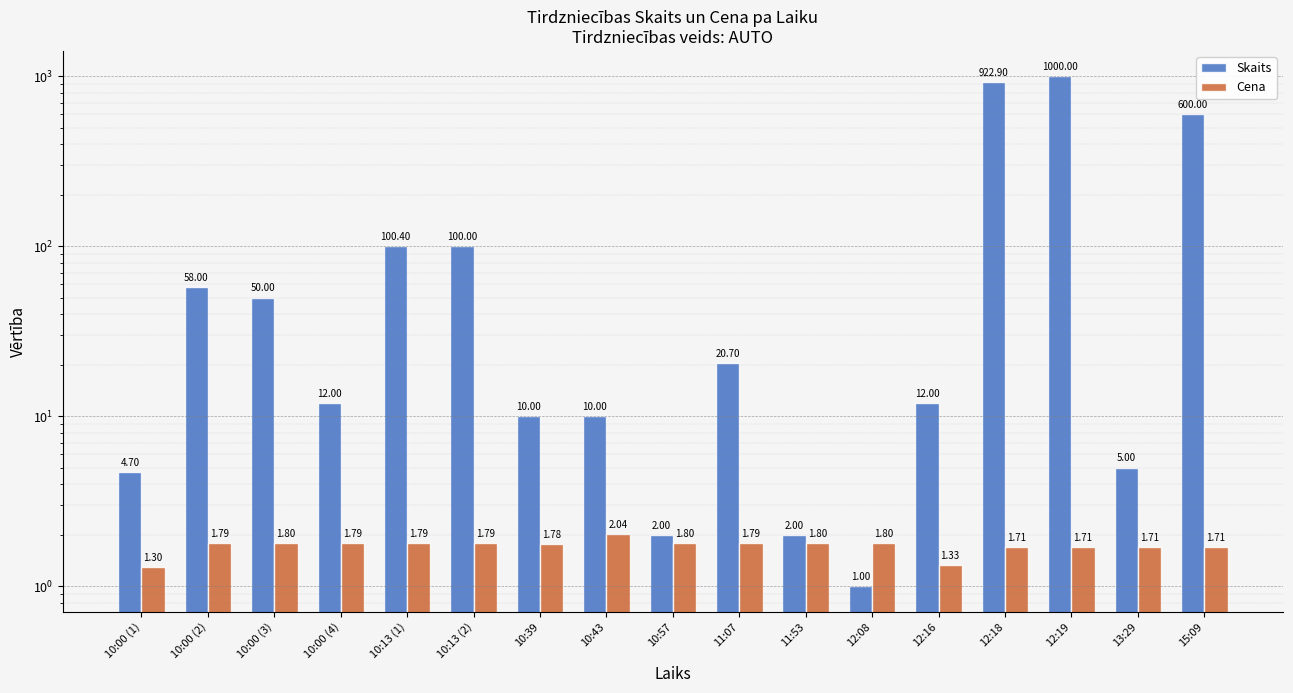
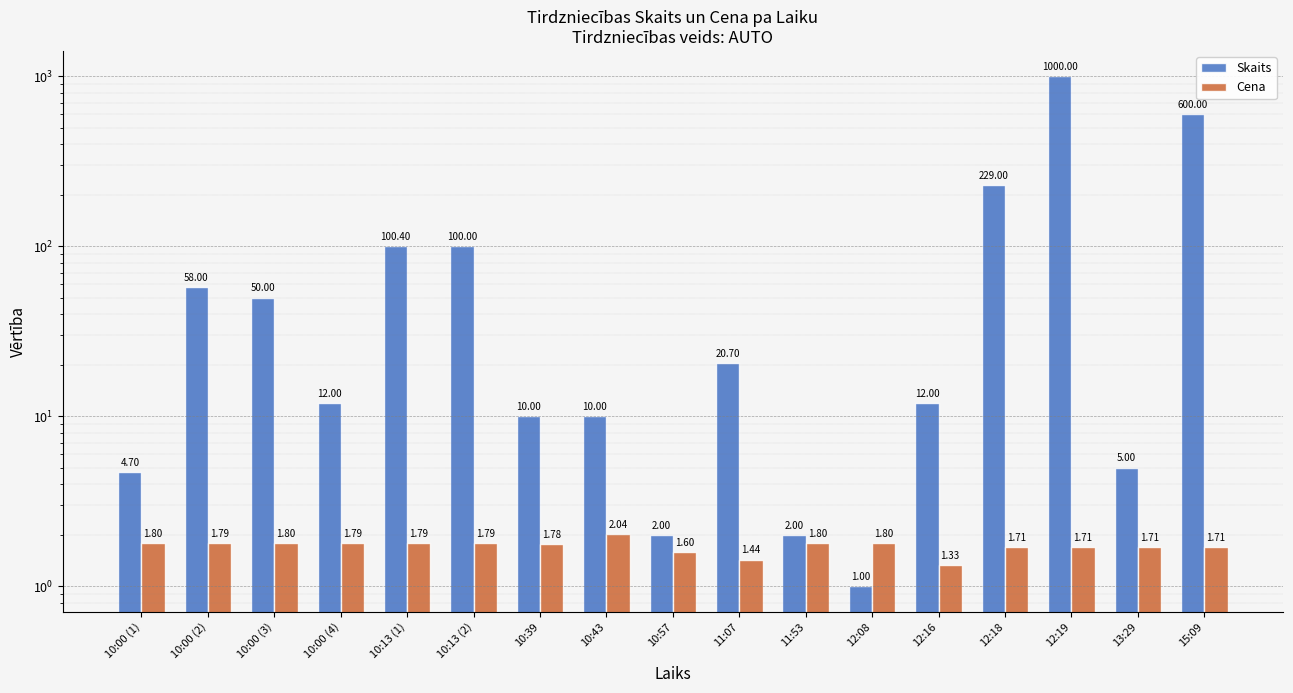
  {
    "Skaits": {
      "10:00 (1)": 4.70,
      "10:00 (2)": 58.00,
      "10:00 (3)": 50.00,
      "10:00 (4)": 12.00,
      "10:13 (1)": 100.40,
      "10:13 (2)": 100.00,
      "10:39": 10.00,
      "10:43": 10.00,
      "10:57": 2.00,
      "11:07": 20.70,
      "11:53": 2.00,
      "12:08": 1.00,
      "12:16": 12.00,
-     "12:18": 922.90,
+     "12:18": 229.00,
      "12:19": 1000.00,
      "13:29": 5.00,
      "15:09": 600.00
    },
    "Cena": {
-     "10:00 (1)": 1.30,
+     "10:00 (1)": 1.80,
      "10:00 (2)": 1.79,
      "10:00 (3)": 1.80,
      "10:00 (4)": 1.79,
      "10:13 (1)": 1.79,
      "10:13 (2)": 1.79,
      "10:39": 1.78,
      "10:43": 2.04,
-     "10:57": 1.80,
-     "11:07": 1.79,
+     "10:57": 1.60,
+     "11:07": 1.44,
      "11:53": 1.80,
      "12:08": 1.80,
      "12:16": 1.33,
      "12:18": 1.71,
      "12:19": 1.71,
      "13:29": 1.71,
      "15:09": 1.71
    }
  }
